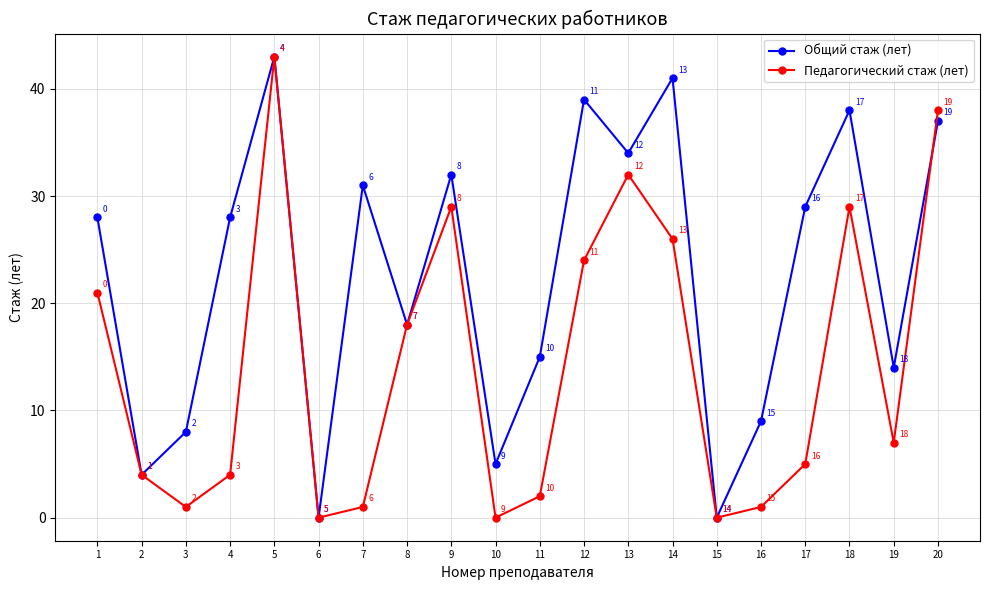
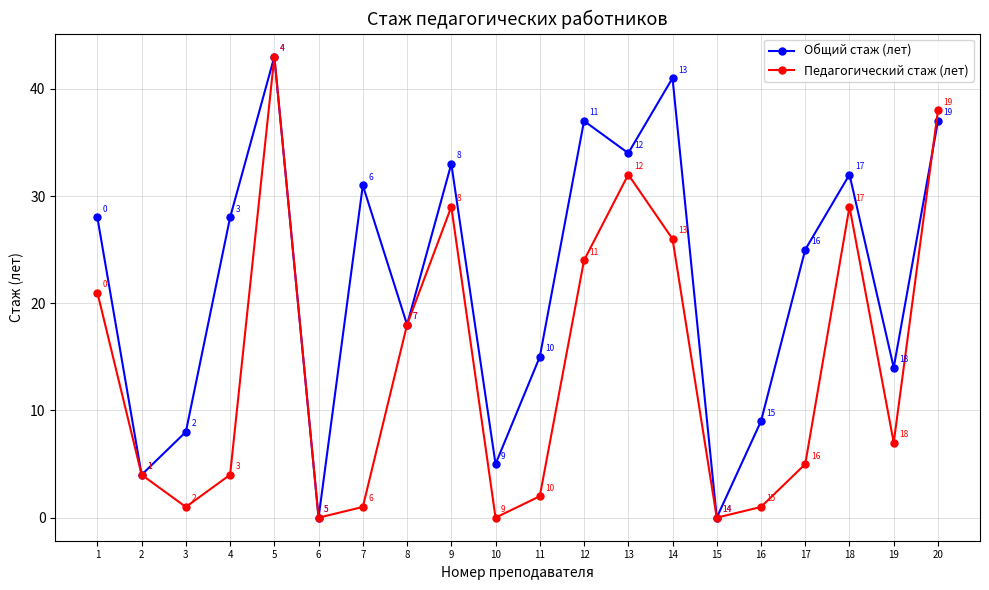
  {
    "Общий стаж (лет)": {
-     "9": 32,
-     "12": 39,
-     "17": 29,
-     "18": 38,
+     "9": 33,
+     "12": 37,
+     "17": 25,
+     "18": 32,
      "20": 37
    }
  }
